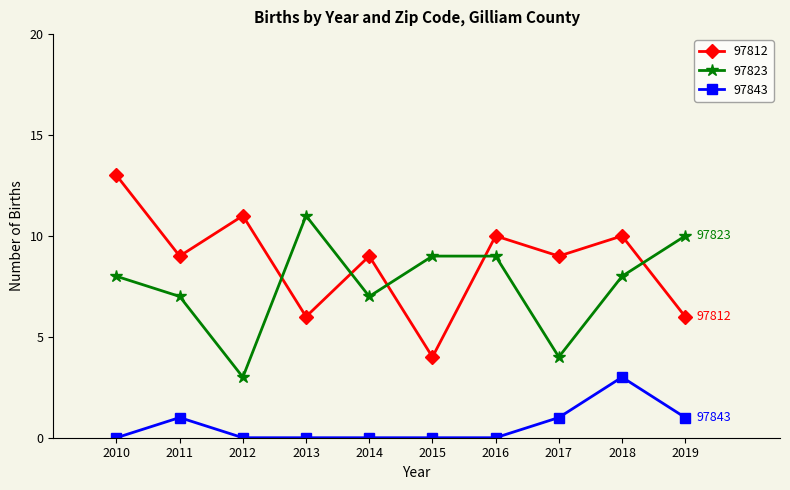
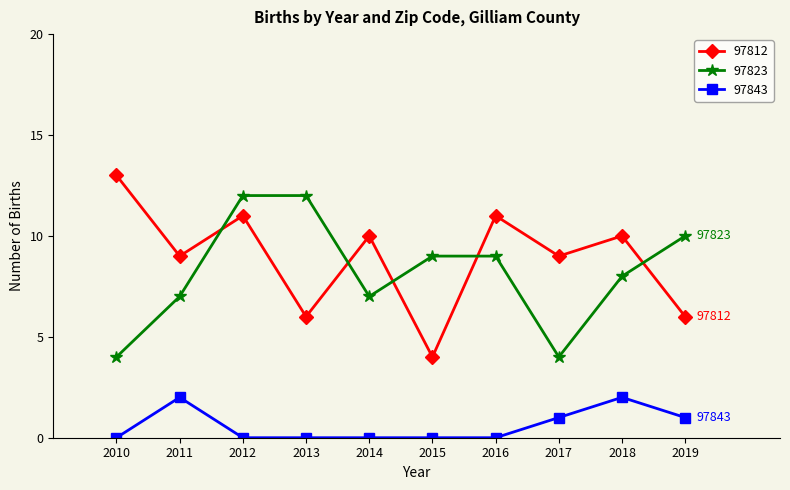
  {
    "97812": {
      "2010": 13,
      "2011": 9,
      "2012": 11,
      "2013": 6,
-     "2014": 9,
+     "2014": 10,
      "2015": 4,
-     "2016": 10,
+     "2016": 11,
      "2017": 9,
      "2018": 10
    },
    "97823": {
-     "2010": 8,
+     "2010": 4,
      "2011": 7,
-     "2012": 3,
-     "2013": 11,
+     "2012": 12,
+     "2013": 12,
      "2014": 7,
      "2015": 9,
      "2016": 9,
      "2017": 4,
      "2018": 8
    },
    "97843": {
      "2010": 0,
-     "2011": 1,
+     "2011": 2,
      "2012": 0,
      "2013": 0,
      "2014": 0,
      "2015": 0,
      "2016": 0,
      "2017": 1,
-     "2018": 3
+     "2018": 2
    }
  }
